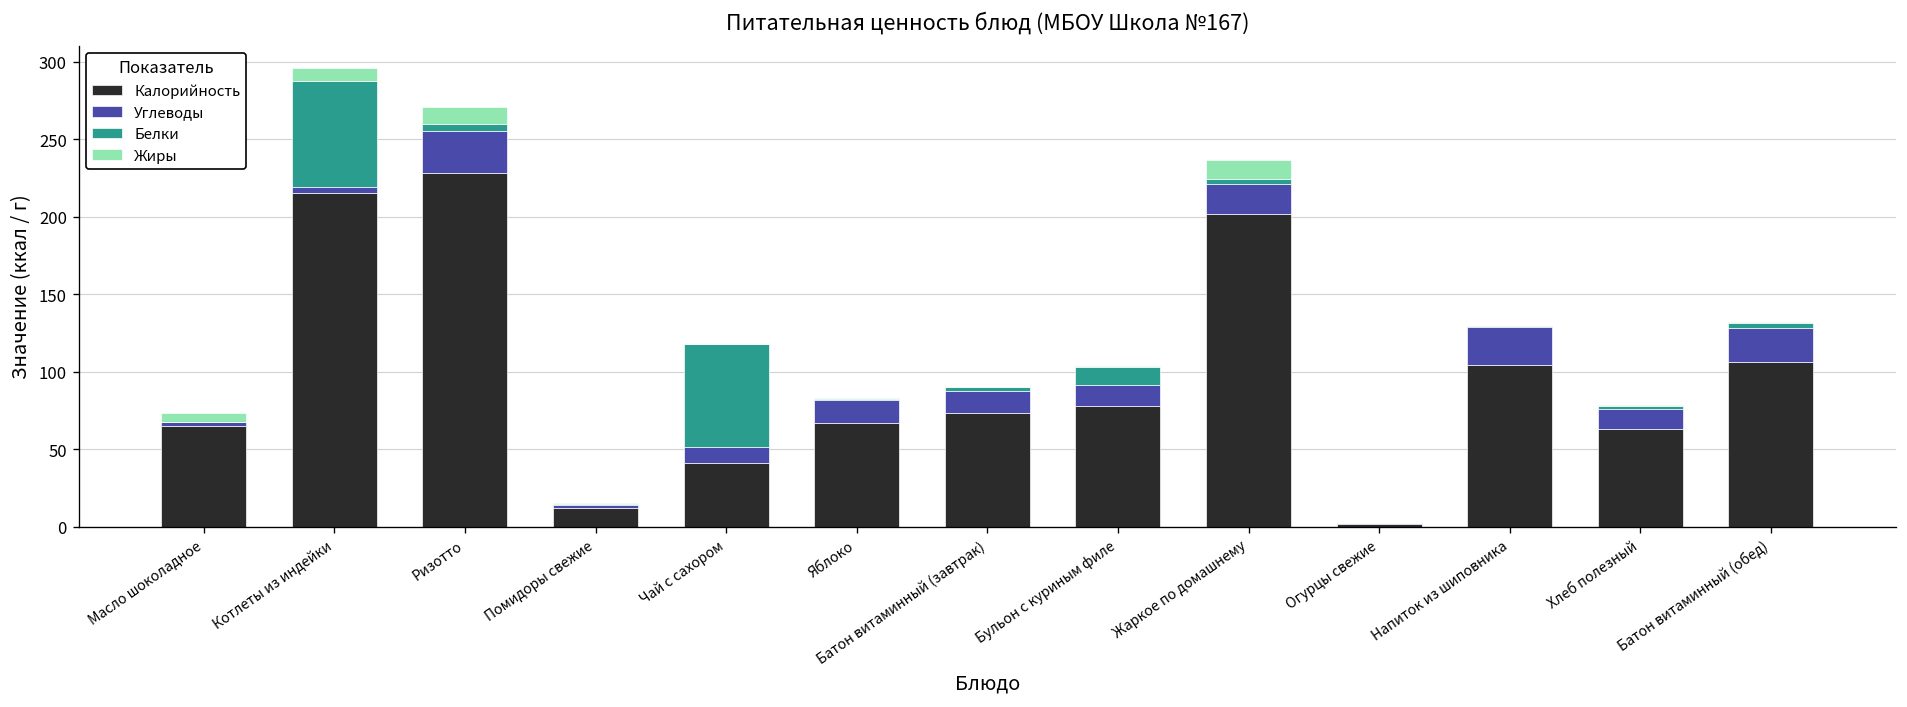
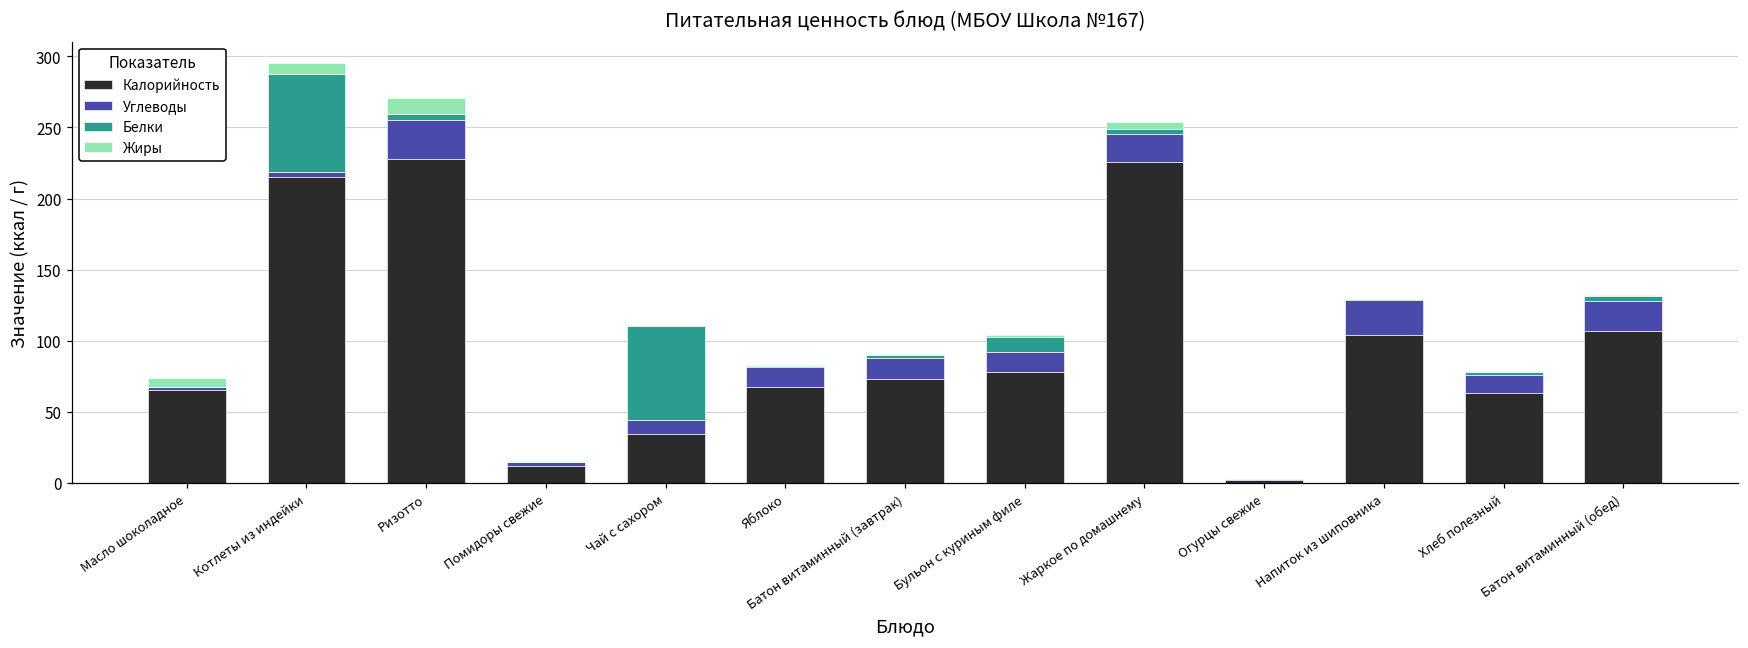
  {
    "Калорийность": {
      "Масло шоколадное": 65,
      "Котлеты из индейки": 215,
      "Ризотто": 228,
      "Помидоры свежие": 12,
-     "Чай с сахором": 41,
+     "Чай с сахором": 34,
      "Яблоко": 67,
      "Батон витаминный (завтрак)": 73,
      "Бульон с куриным филе": 78,
-     "Жаркое по домашнему": 202,
+     "Жаркое по домашнему": 226,
      "Огурцы свежие": 2,
      "Напиток из шиповника": 104,
      "Хлеб полезный": 63,
      "Батон витаминный (обед)": 106
    },
    "Углеводы": {
      "Масло шоколадное": 2,
      "Котлеты из индейки": 4,
      "Ризотто": 27,
      "Помидоры свежие": 2,
      "Чай с сахором": 10,
      "Яблоко": 15,
      "Батон витаминный (завтрак)": 15,
      "Бульон с куриным филе": 14,
      "Жаркое по домашнему": 19,
      "Напиток из шиповника": 25,
      "Хлеб полезный": 13,
      "Батон витаминный (обед)": 22
    },
    "Белки": {
      "Котлеты из индейки": 68,
      "Ризотто": 5,
      "Чай с сахором": 66,
      "Батон витаминный (завтрак)": 2,
      "Бульон с куриным филе": 11,
      "Жаркое по домашнему": 3,
      "Хлеб полезный": 2,
      "Батон витаминный (обед)": 3
    },
    "Жиры": {
      "Масло шоколадное": 6,
      "Котлеты из индейки": 8,
      "Ризотто": 11,
-     "Жаркое по домашнему": 12,
+     "Жаркое по домашнему": 5,
      "Огурцы свежие": 0
    }
  }
